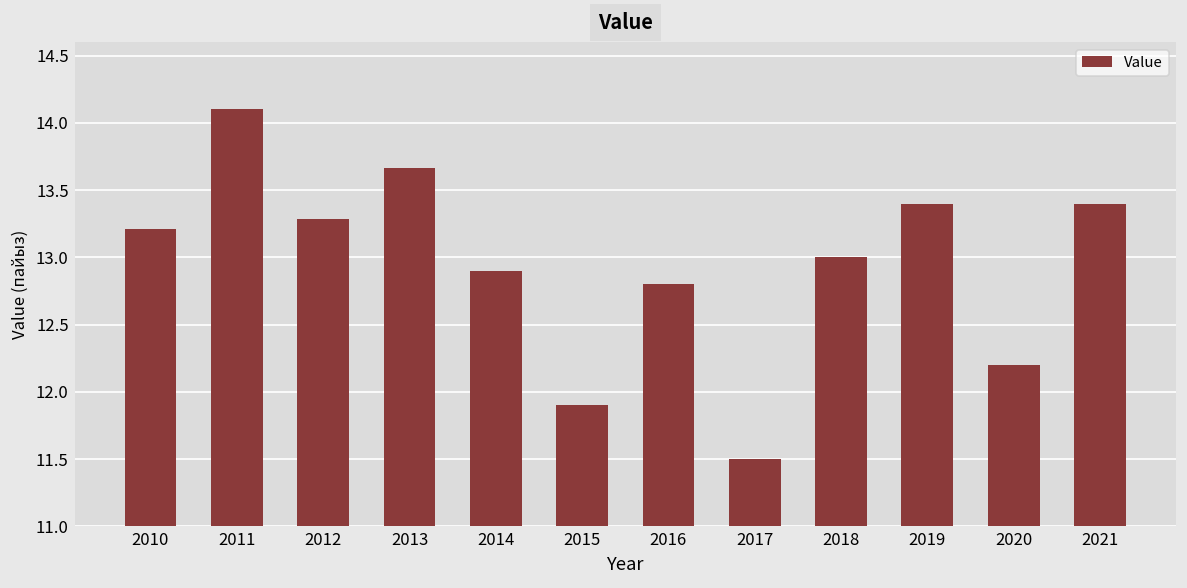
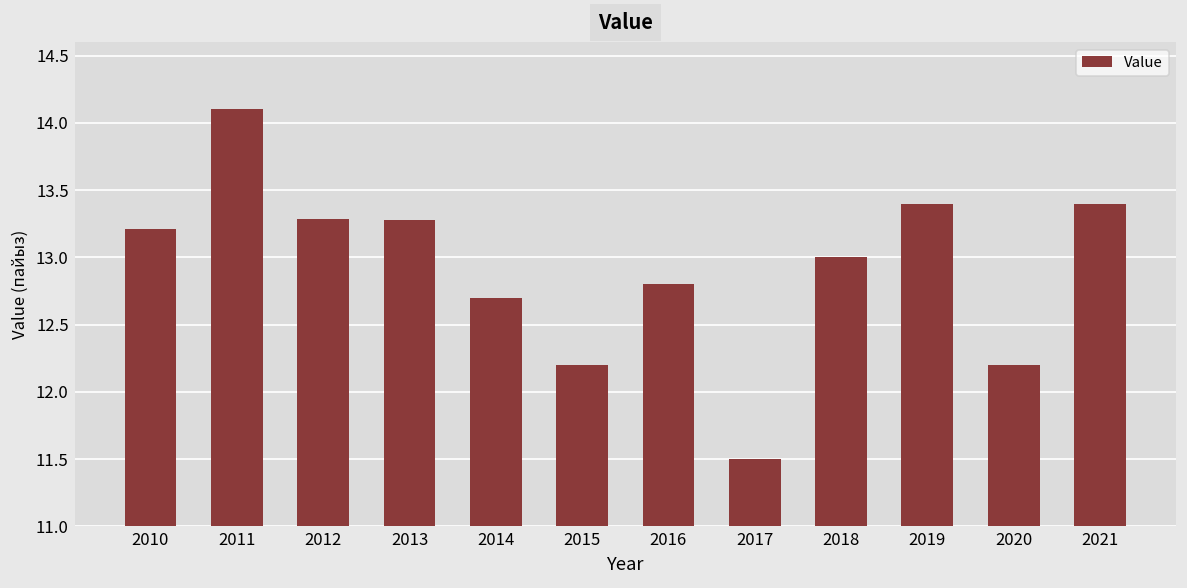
  {
    "2010": 13.21,
    "2011": 14.10,
    "2012": 13.28,
-   "2013": 13.67,
-   "2014": 12.9,
-   "2015": 11.9,
+   "2013": 13.28,
+   "2014": 12.7,
+   "2015": 12.2,
    "2016": 12.80,
    "2017": 11.50,
    "2018": 13.00,
    "2019": 13.40,
    "2020": 12.20,
    "2021": 13.40
  }
